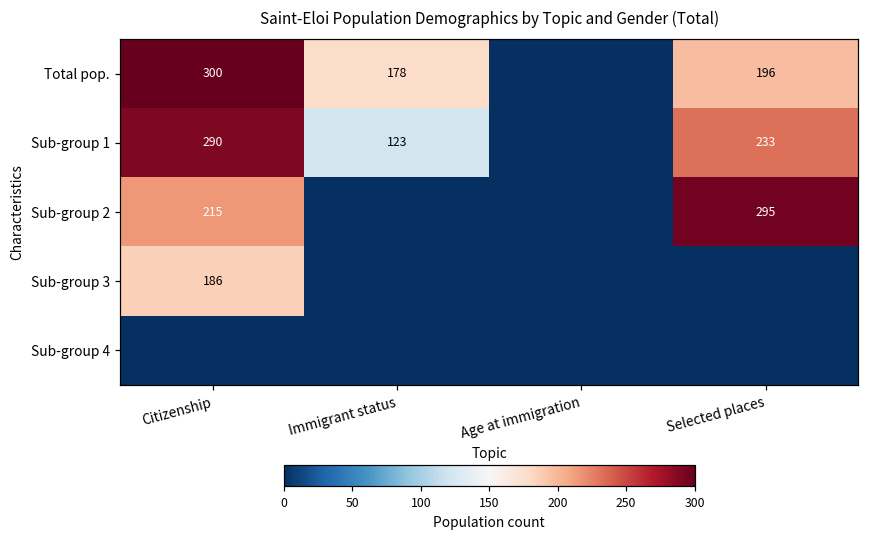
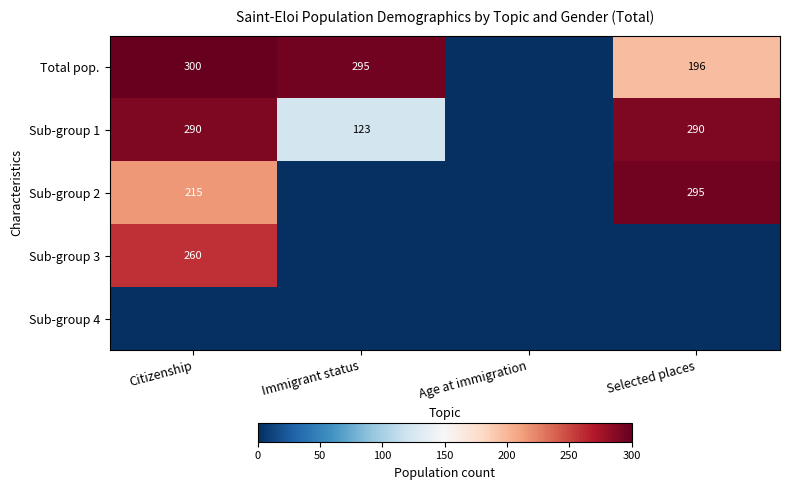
  {
    "Total pop.": {
      "Citizenship": 300,
-     "Immigrant status": 178,
+     "Immigrant status": 295,
      "Selected places": 196
    },
    "Sub-group 1": {
      "Citizenship": 290,
      "Immigrant status": 123,
-     "Selected places": 233
+     "Selected places": 290
    },
    "Sub-group 2": {
      "Citizenship": 215,
      "Selected places": 295
    },
    "Sub-group 3": {
-     "Citizenship": 186
+     "Citizenship": 260
    }
  }
